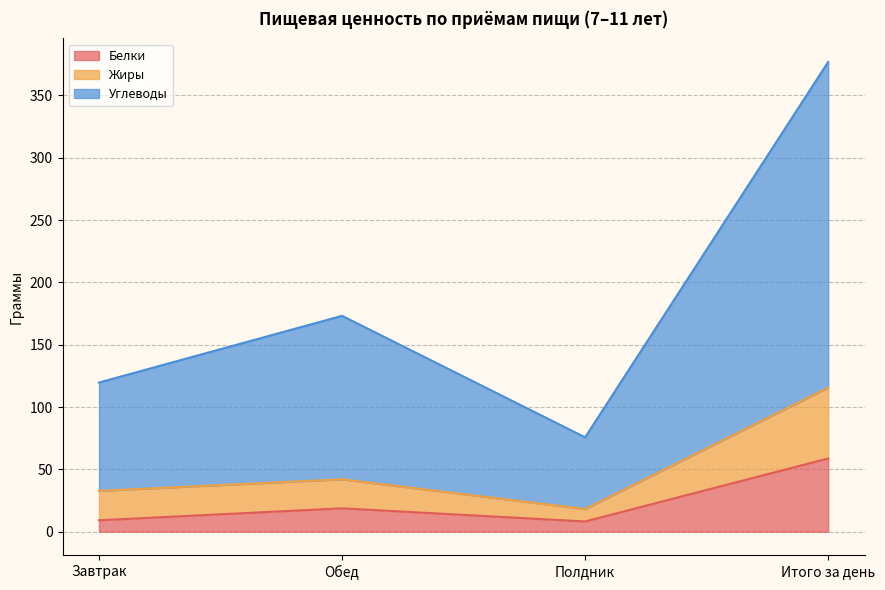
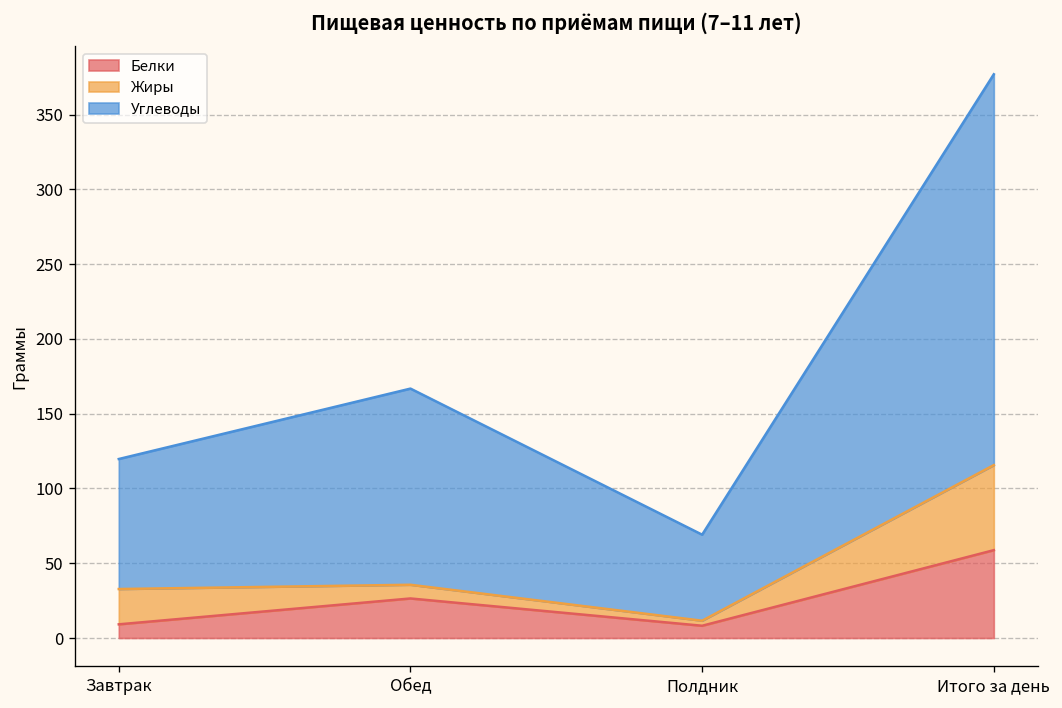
  {
    "Белки": {
      "Завтрак": 9,
-     "Обед": 19,
+     "Обед": 26,
      "Полдник": 8,
      "Итого за день": 59
    },
    "Жиры": {
      "Завтрак": 24,
-     "Обед": 23,
-     "Полдник": 10,
+     "Обед": 9,
+     "Полдник": 3,
      "Итого за день": 57
    },
    "Углеводы": {
      "Завтрак": 87,
      "Обед": 131,
      "Полдник": 58,
      "Итого за день": 261
    }
  }
